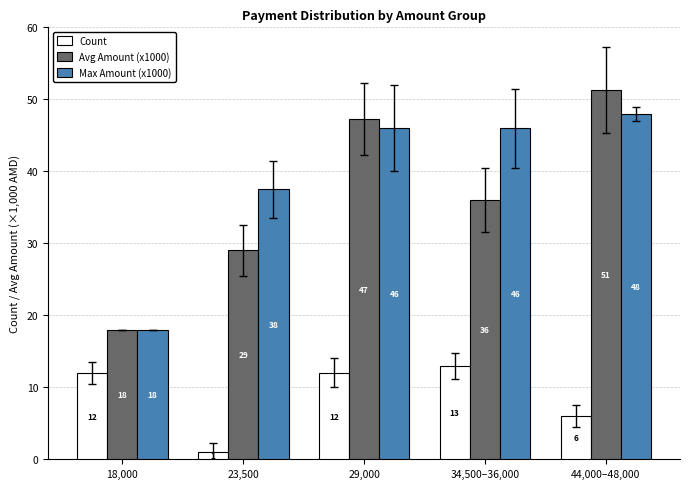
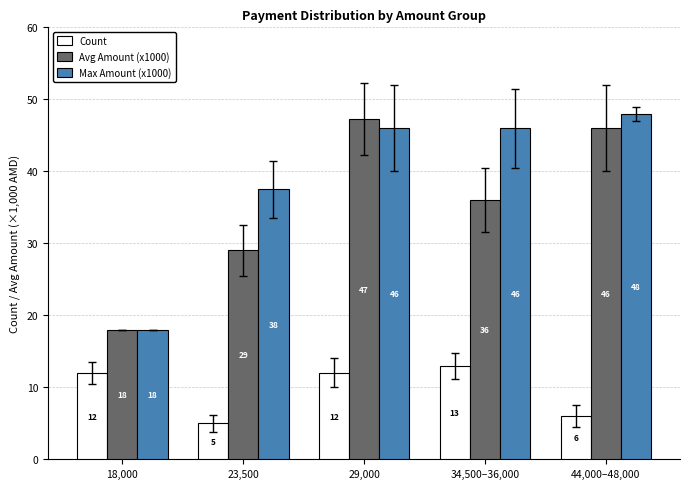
  {
    "Count": {
      "18,000": 12,
-     "23,500": 1,
+     "23,500": 5,
      "29,000": 12,
      "34,500–36,000": 13,
      "44,000–48,000": 6
    },
    "Avg Amount (x1000)": {
      "18,000": 18,
      "23,500": 29,
      "29,000": 47,
      "34,500–36,000": 36,
-     "44,000–48,000": 51
+     "44,000–48,000": 46
    }
  }
